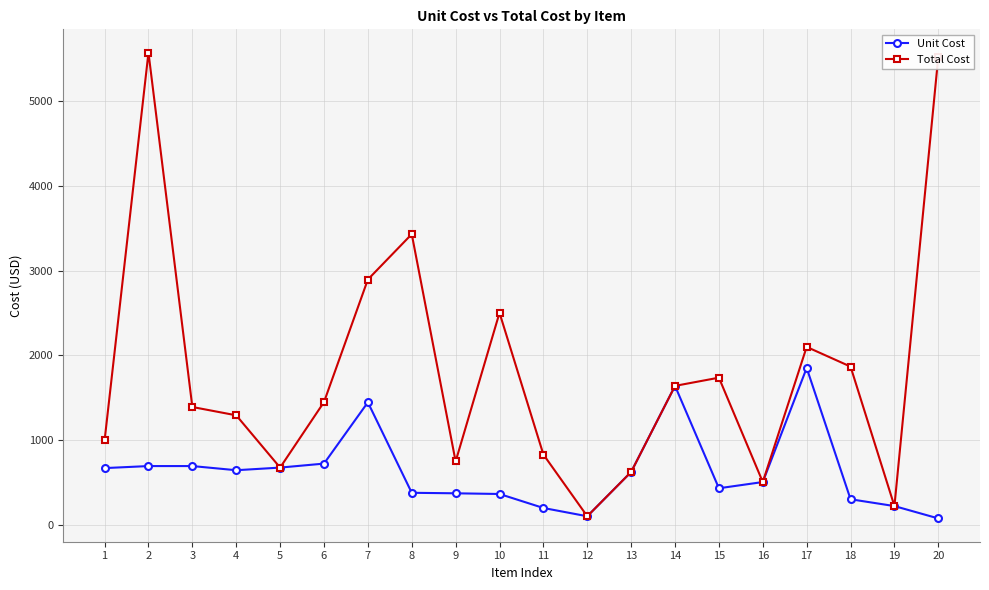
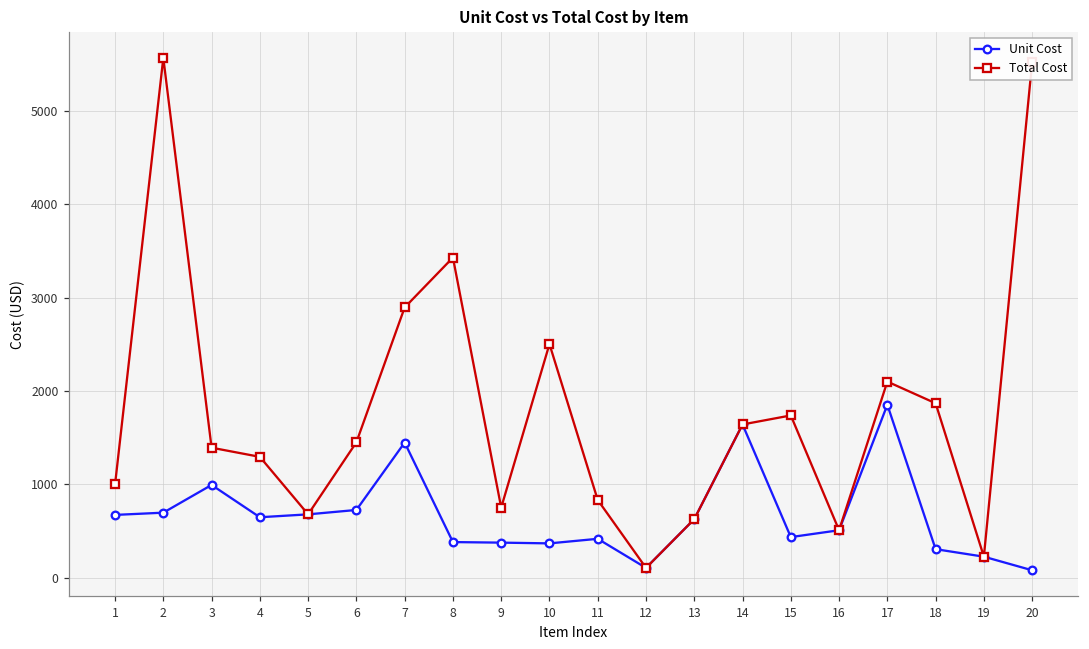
  {
    "Unit Cost": {
      "1": 700,
      "2": 700,
-     "3": 700,
+     "3": 1000,
      "4": 600,
      "6": 700,
      "7": 1400,
      "8": 400,
      "9": 400,
      "10": 400,
-     "11": 200,
+     "11": 400,
      "15": 400,
      "17": 1900,
      "18": 300,
      "20": 100
    },
    "Total Cost": {
      "1": 1000,
      "2": 5600,
      "3": 1400,
      "4": 1300,
      "6": 1500,
      "7": 2900,
      "8": 3400,
      "9": 800,
      "10": 2500,
      "11": 800,
      "15": 1700,
      "17": 2100,
      "18": 1900
    }
  }
